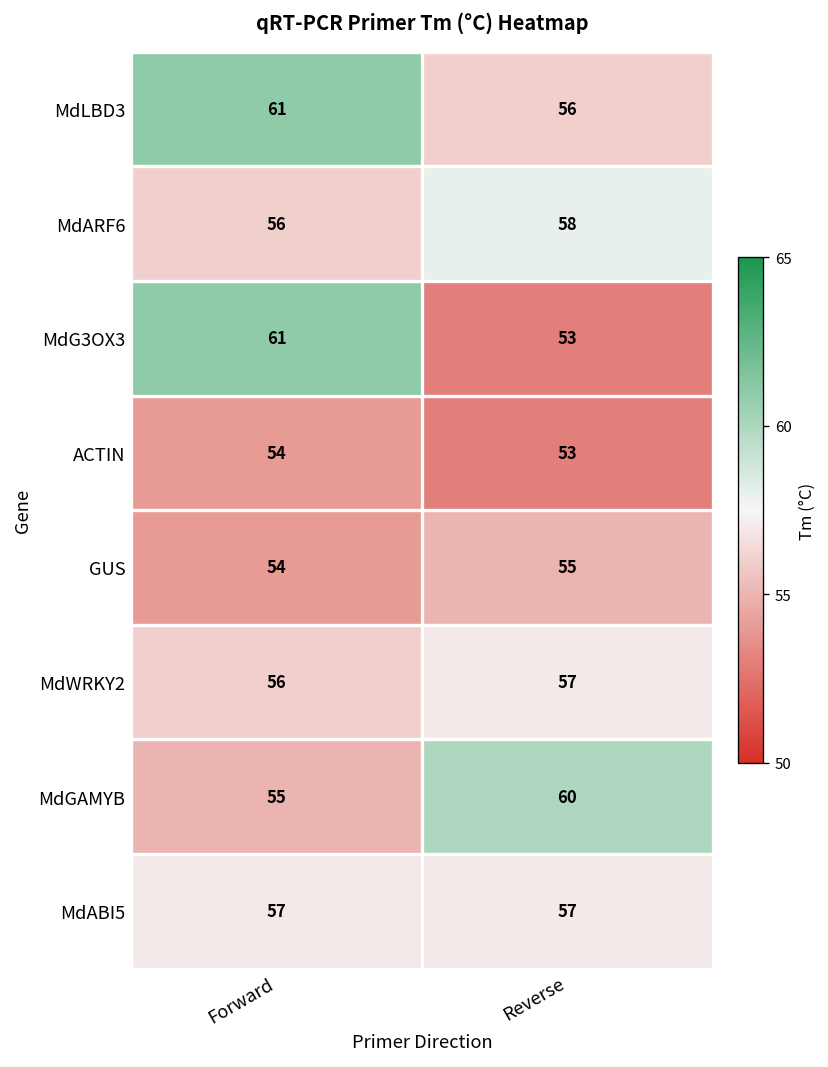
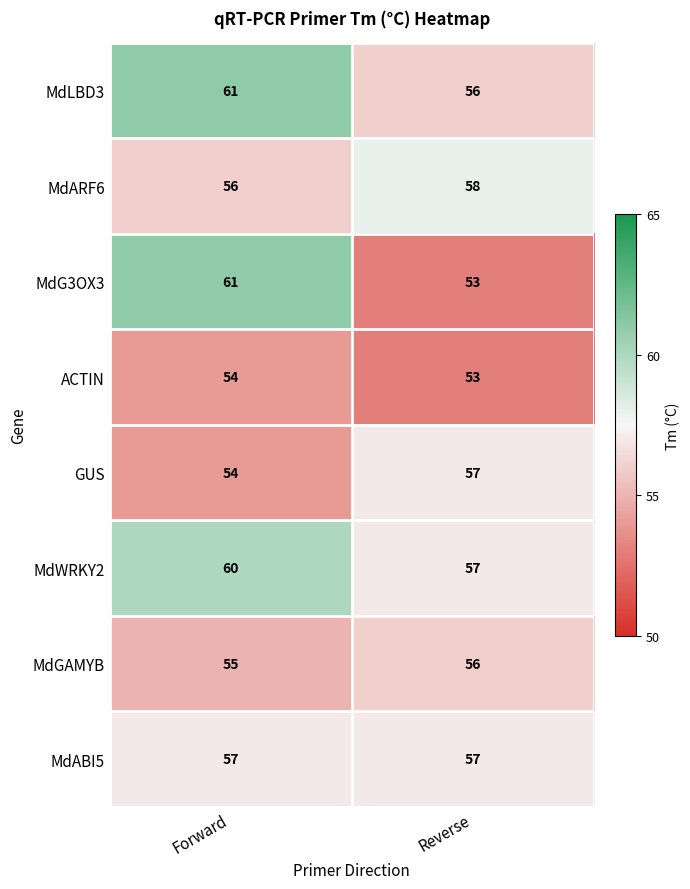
  {
    "MdLBD3": {
      "Forward": 61,
      "Reverse": 56
    },
    "MdARF6": {
      "Forward": 56,
      "Reverse": 58
    },
    "MdG3OX3": {
      "Forward": 61,
      "Reverse": 53
    },
    "ACTIN": {
      "Forward": 54,
      "Reverse": 53
    },
    "GUS": {
      "Forward": 54,
-     "Reverse": 55
+     "Reverse": 57
    },
    "MdWRKY2": {
-     "Forward": 56,
+     "Forward": 60,
      "Reverse": 57
    },
    "MdGAMYB": {
      "Forward": 55,
-     "Reverse": 60
+     "Reverse": 56
    },
    "MdABI5": {
      "Forward": 57,
      "Reverse": 57
    }
  }
